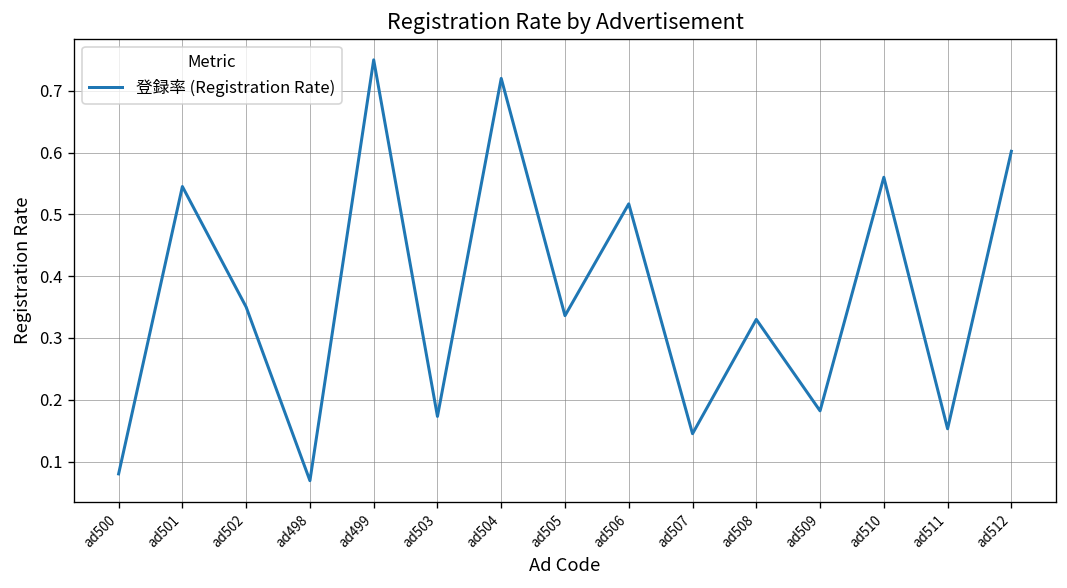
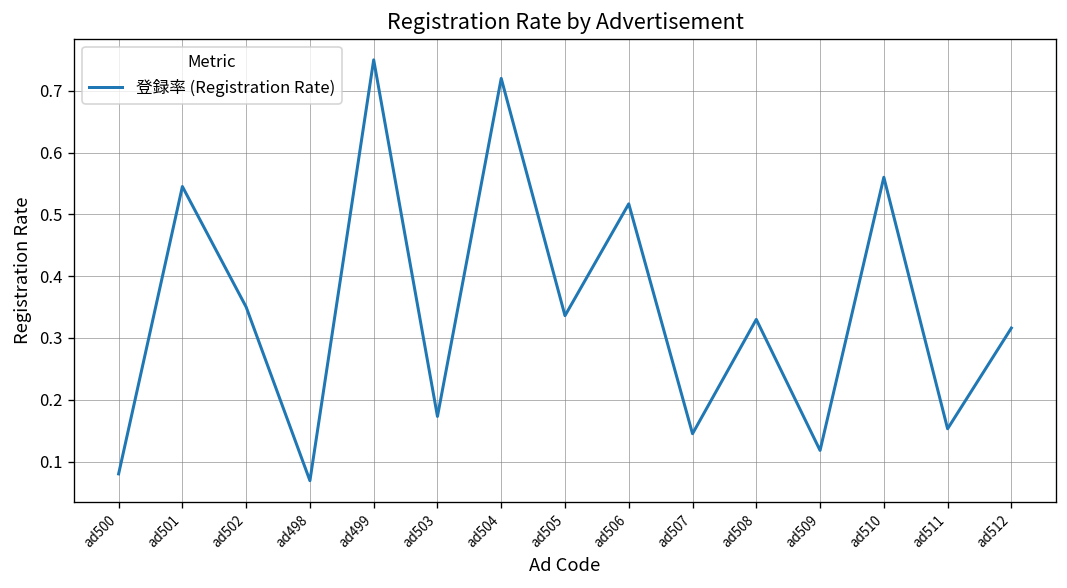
  {
    "ad500": 0.08,
    "ad501": 0.55,
    "ad502": 0.35,
    "ad498": 0.07,
    "ad499": 0.75,
    "ad503": 0.17,
    "ad504": 0.72,
    "ad505": 0.34,
    "ad506": 0.52,
    "ad507": 0.15,
    "ad508": 0.33,
-   "ad509": 0.18,
+   "ad509": 0.12,
    "ad510": 0.56,
    "ad511": 0.15,
-   "ad512": 0.60
+   "ad512": 0.32
  }
